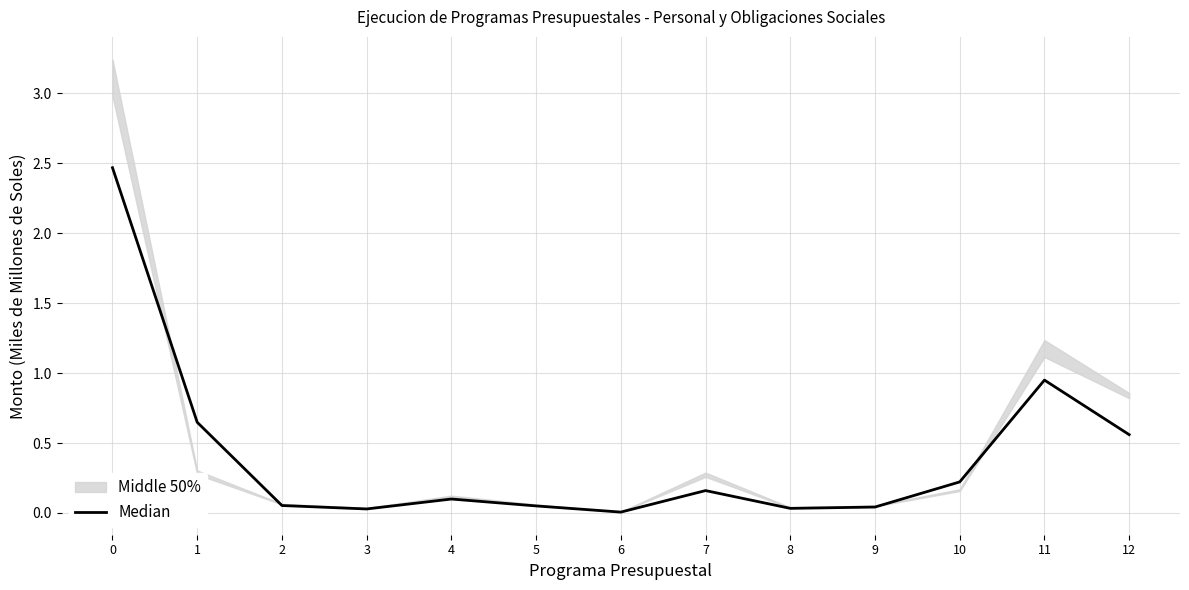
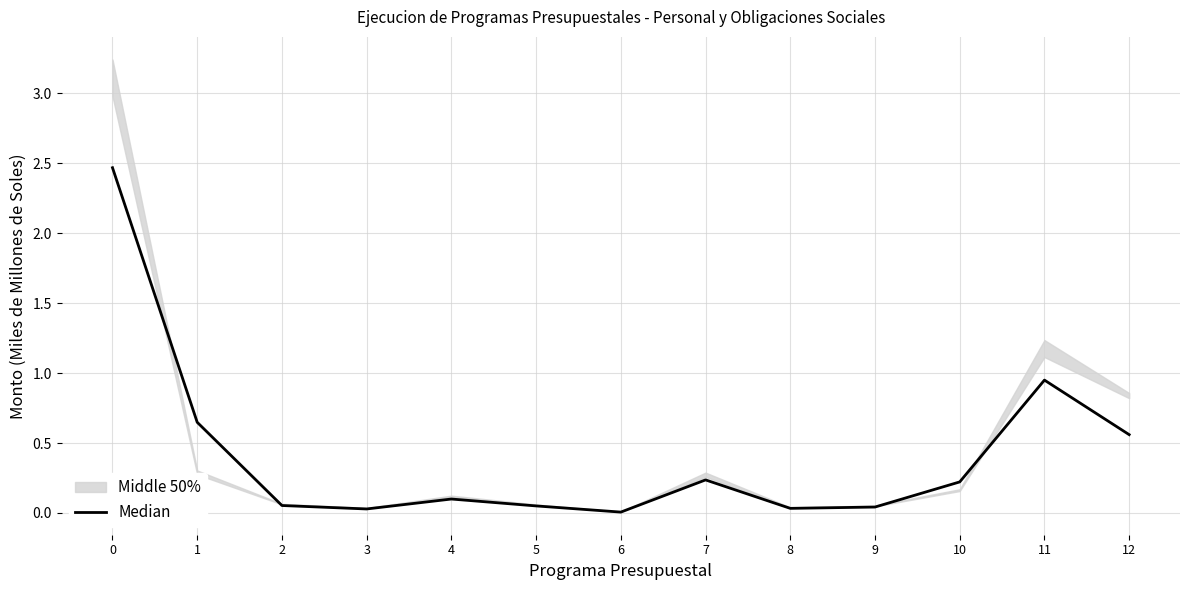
  {
    "Median": {
      "0": 2.47,
      "1": 0.65,
      "4": 0.10,
-     "7": 0.16,
+     "7": 0.24,
      "10": 0.22,
      "11": 0.95,
      "12": 0.56
    }
  }
